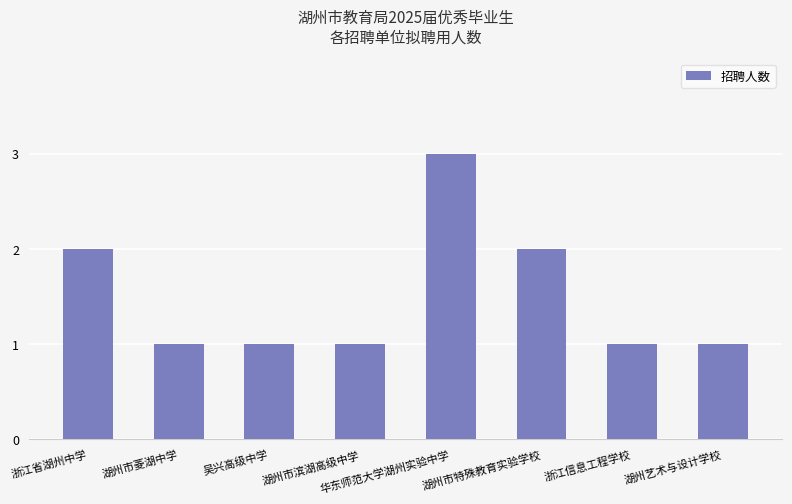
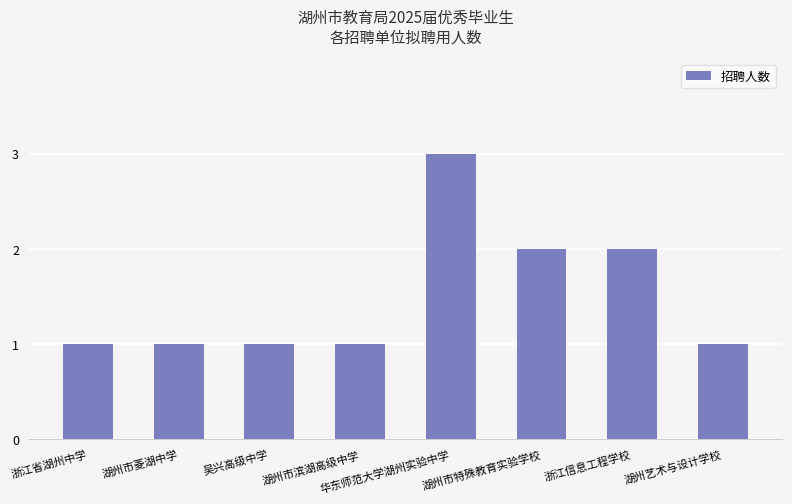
  {
-   "浙江省湖州中学": 2,
+   "浙江省湖州中学": 1,
    "湖州市菱湖中学": 1,
    "吴兴高级中学": 1,
    "湖州市滨湖高级中学": 1,
    "华东师范大学湖州实验中学": 3,
    "湖州市特殊教育实验学校": 2,
-   "浙江信息工程学校": 1,
+   "浙江信息工程学校": 2,
    "湖州艺术与设计学校": 1
  }
